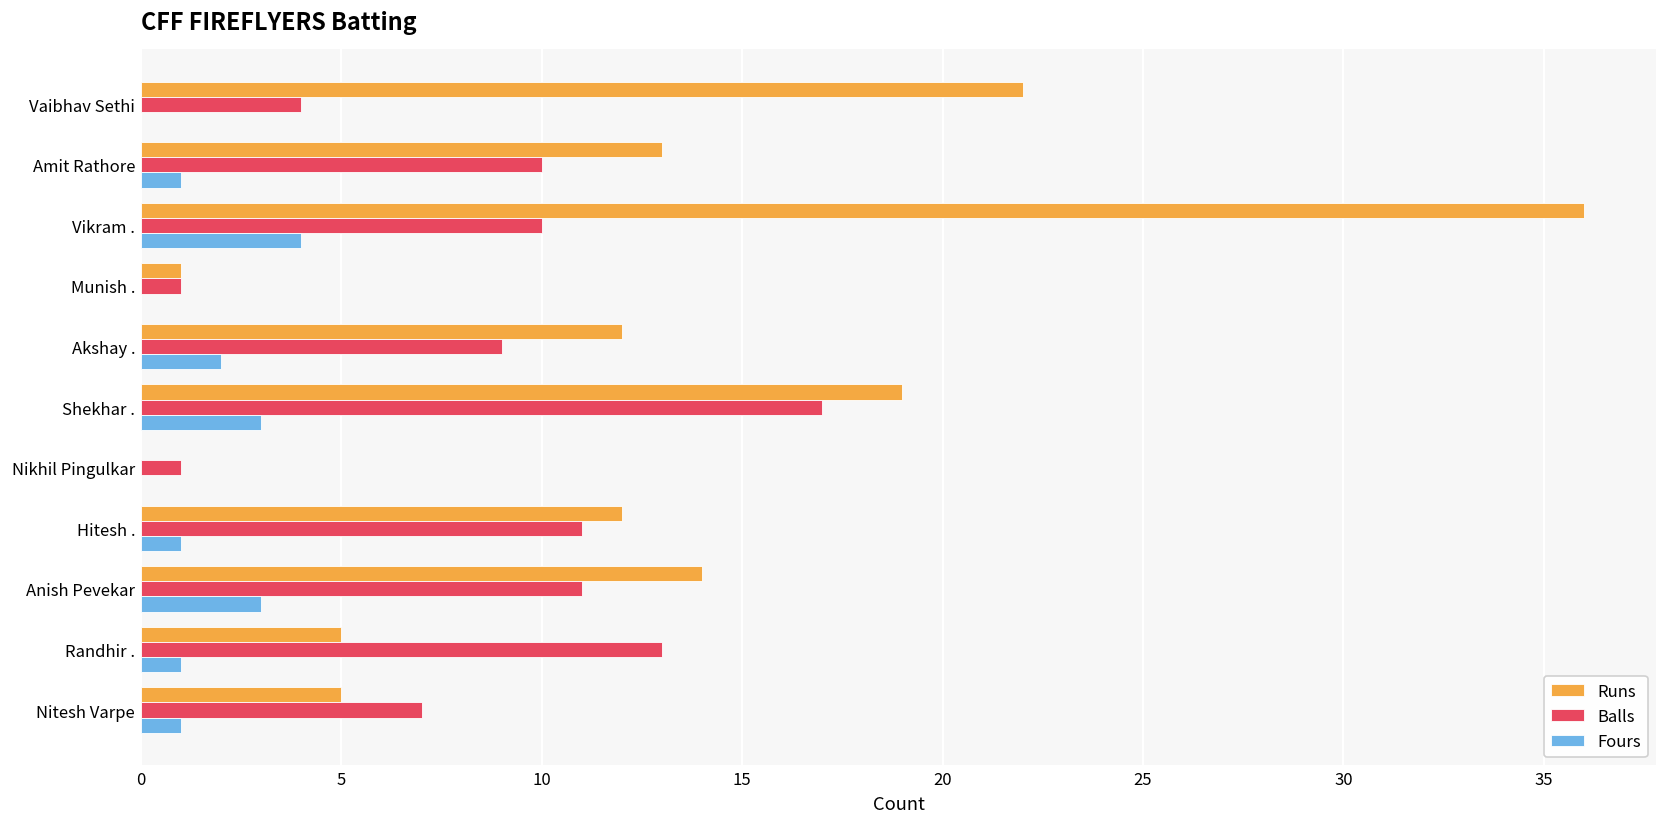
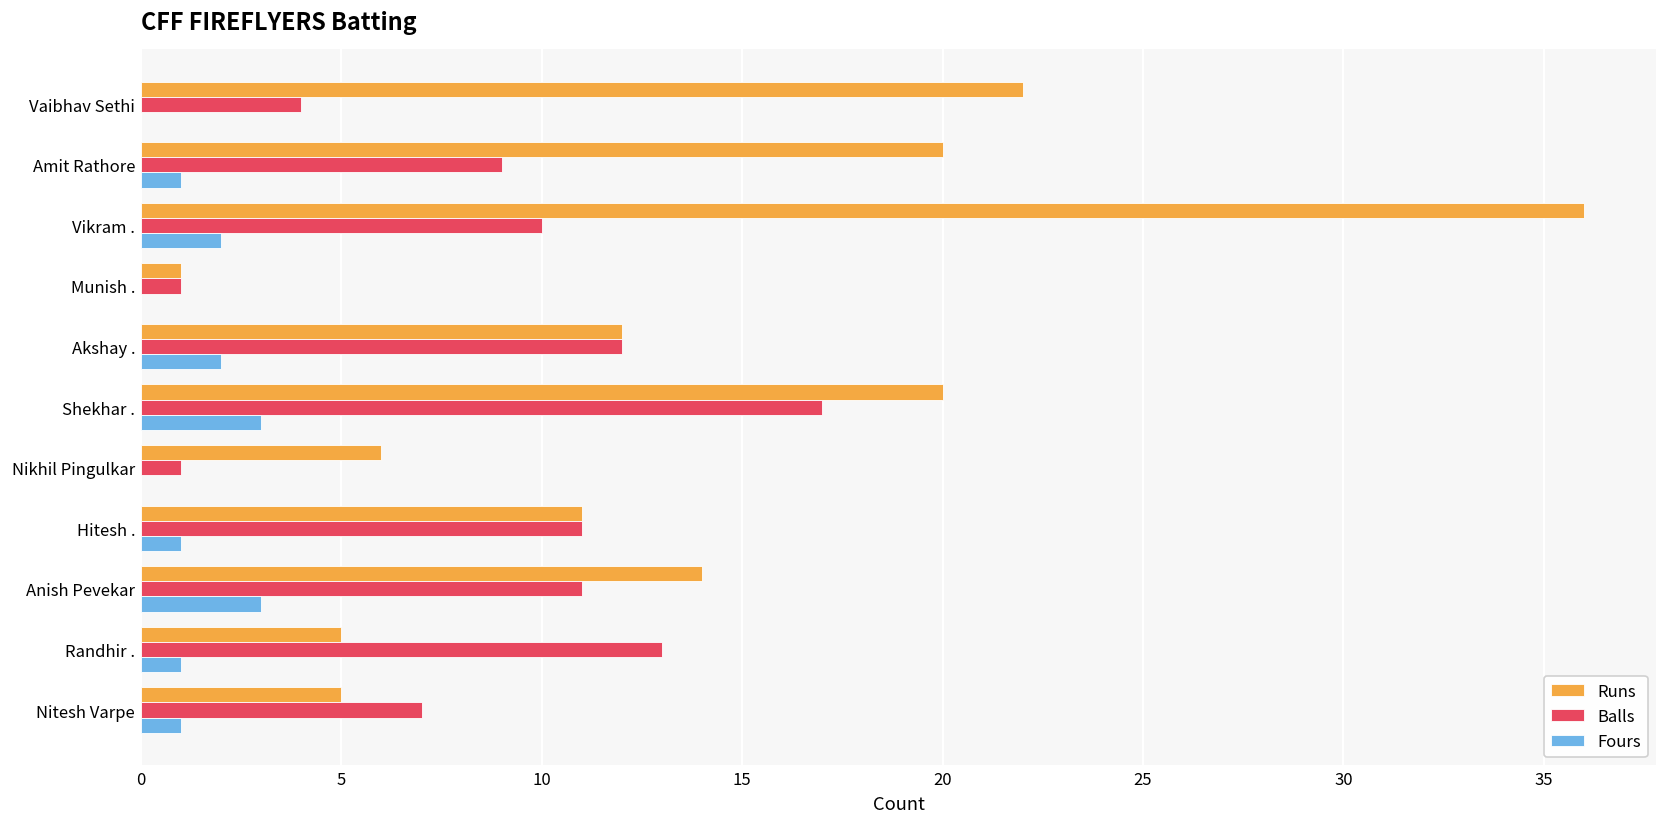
  {
    "Runs": {
      "Vaibhav Sethi": 22,
-     "Amit Rathore": 13,
+     "Amit Rathore": 20,
      "Vikram .": 36,
      "Munish .": 1,
      "Akshay .": 12,
-     "Shekhar .": 19,
-     "Nikhil Pingulkar": 0,
-     "Hitesh .": 12,
+     "Shekhar .": 20,
+     "Nikhil Pingulkar": 6,
+     "Hitesh .": 11,
      "Anish Pevekar": 14,
      "Randhir .": 5,
      "Nitesh Varpe": 5
    },
    "Balls": {
      "Vaibhav Sethi": 4,
-     "Amit Rathore": 10,
+     "Amit Rathore": 9,
      "Vikram .": 10,
      "Munish .": 1,
-     "Akshay .": 9,
+     "Akshay .": 12,
      "Shekhar .": 17,
      "Nikhil Pingulkar": 1,
      "Hitesh .": 11,
      "Anish Pevekar": 11,
      "Randhir .": 13,
      "Nitesh Varpe": 7
    },
    "Fours": {
      "Vaibhav Sethi": 0,
      "Amit Rathore": 1,
-     "Vikram .": 4,
+     "Vikram .": 2,
      "Munish .": 0,
      "Akshay .": 2,
      "Shekhar .": 3,
      "Nikhil Pingulkar": 0,
      "Hitesh .": 1,
      "Anish Pevekar": 3,
      "Randhir .": 1,
      "Nitesh Varpe": 1
    }
  }
